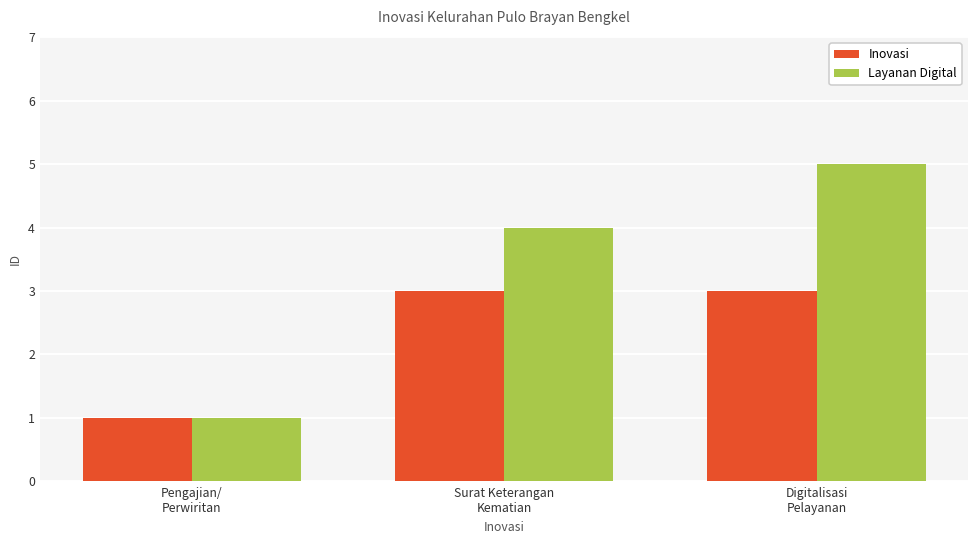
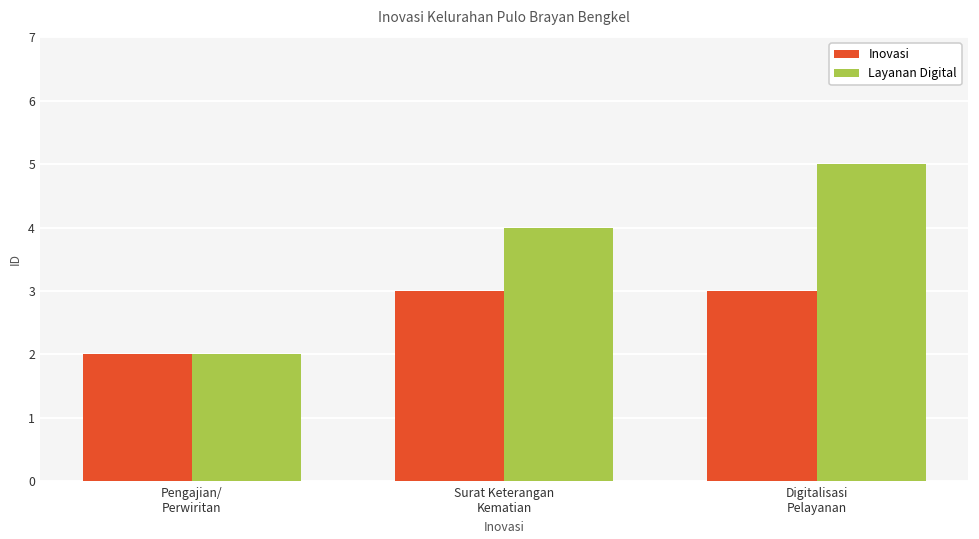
  {
    "Inovasi": {
-     "Pengajian/ Perwiritan": 1,
+     "Pengajian/ Perwiritan": 2,
      "Surat Keterangan Kematian": 3,
      "Digitalisasi Pelayanan": 3
    },
    "Layanan Digital": {
-     "Pengajian/ Perwiritan": 1,
+     "Pengajian/ Perwiritan": 2,
      "Surat Keterangan Kematian": 4,
      "Digitalisasi Pelayanan": 5
    }
  }
